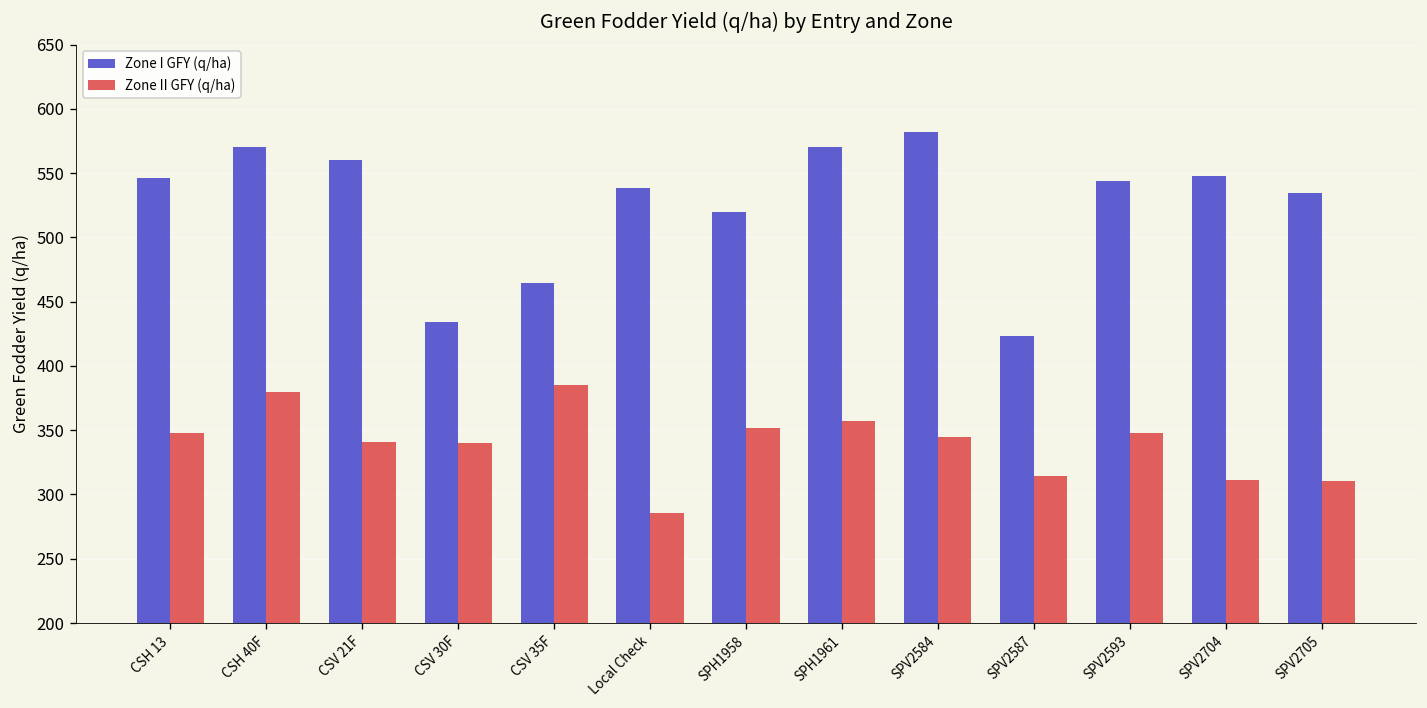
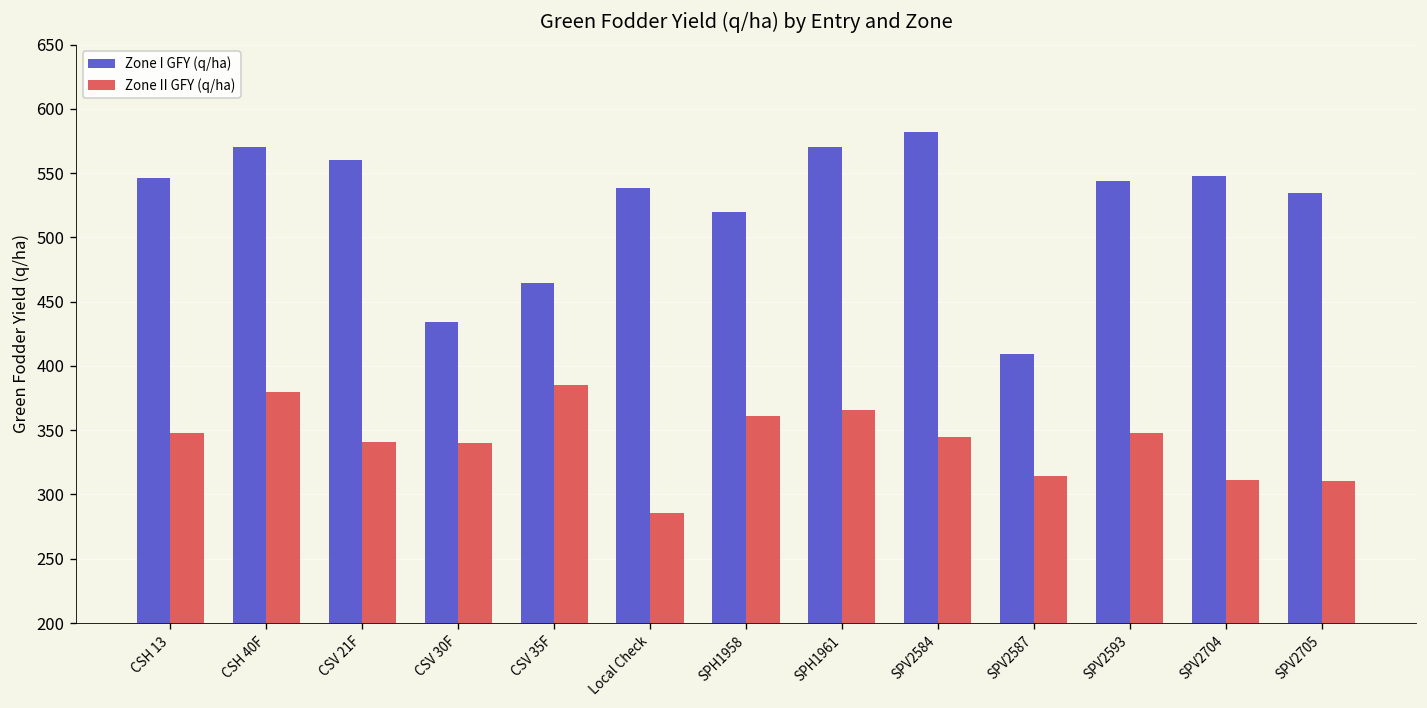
  {
    "Zone I GFY (q/ha)": {
      "CSH 13": 546,
      "CSH 40F": 570,
      "CSV 21F": 560,
      "CSV 30F": 434,
      "CSV 35F": 465,
      "Local Check": 539,
      "SPH1958": 520,
      "SPH1961": 570,
      "SPV2584": 582,
-     "SPV2587": 424,
+     "SPV2587": 409,
      "SPV2593": 544,
      "SPV2704": 548,
      "SPV2705": 534
    },
    "Zone II GFY (q/ha)": {
      "CSH 13": 348,
      "CSH 40F": 380,
      "CSV 21F": 341,
      "CSV 30F": 340,
      "CSV 35F": 385,
      "Local Check": 286,
-     "SPH1958": 351,
-     "SPH1961": 357,
+     "SPH1958": 361,
+     "SPH1961": 366,
      "SPV2584": 345,
      "SPV2587": 314,
      "SPV2593": 348,
      "SPV2704": 311,
      "SPV2705": 310
    }
  }
